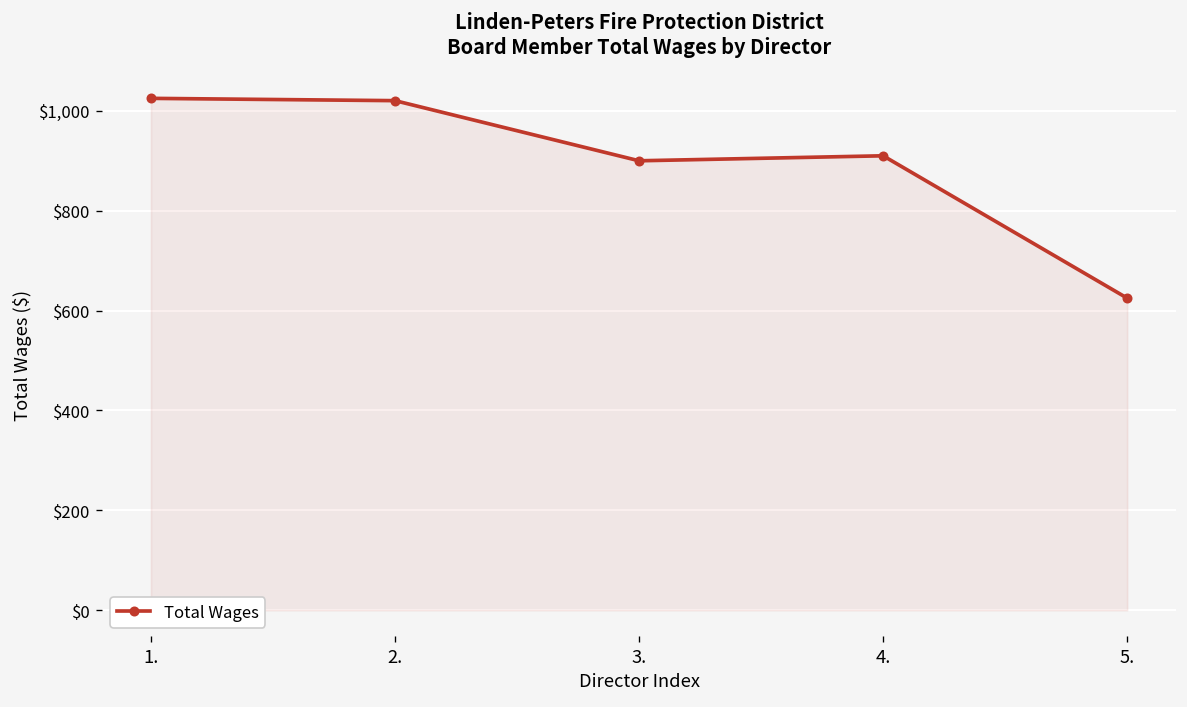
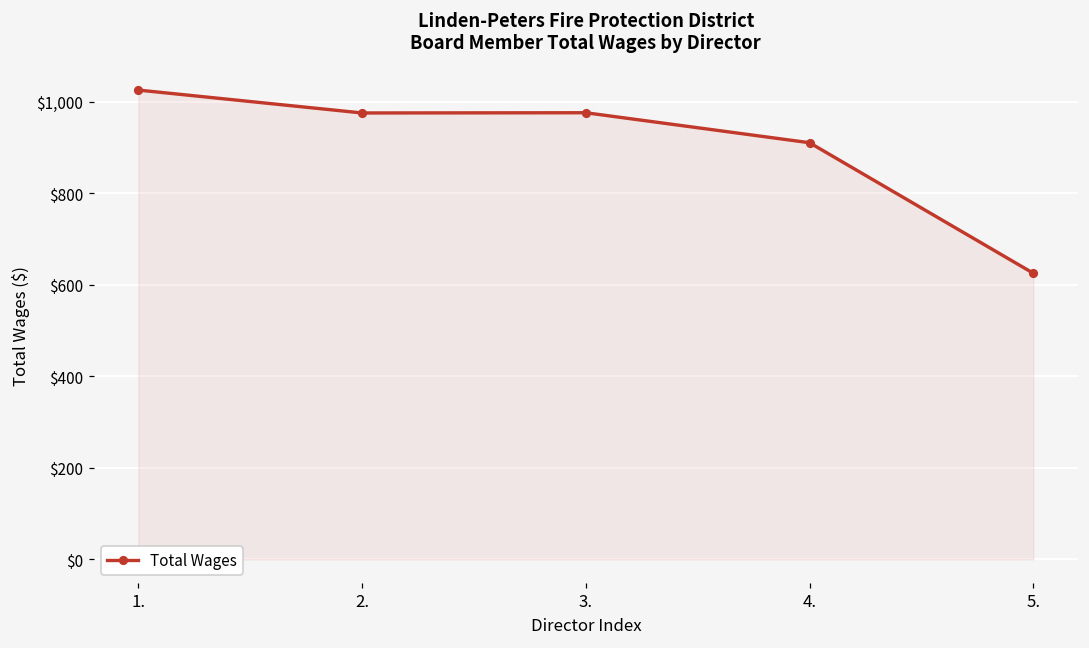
  {
    "1.": "$1,030",
-   "2.": "$1,020",
-   "3.": "$900",
+   "2.": "$980",
+   "3.": "$980",
    "4.": "$910",
    "5.": "$630"
  }
